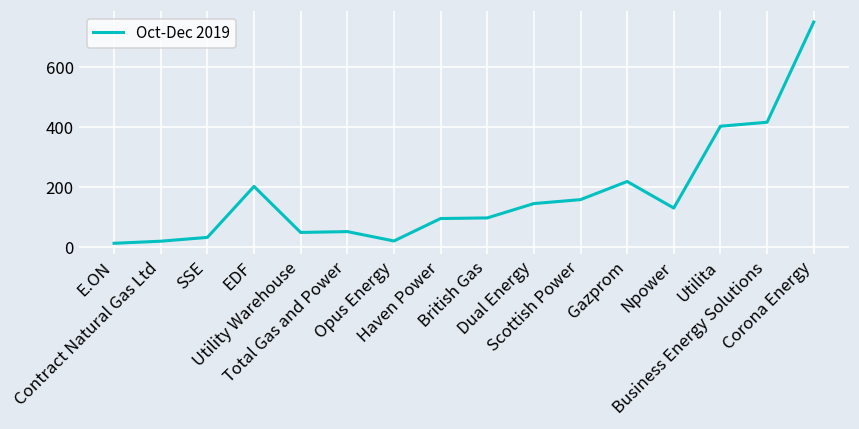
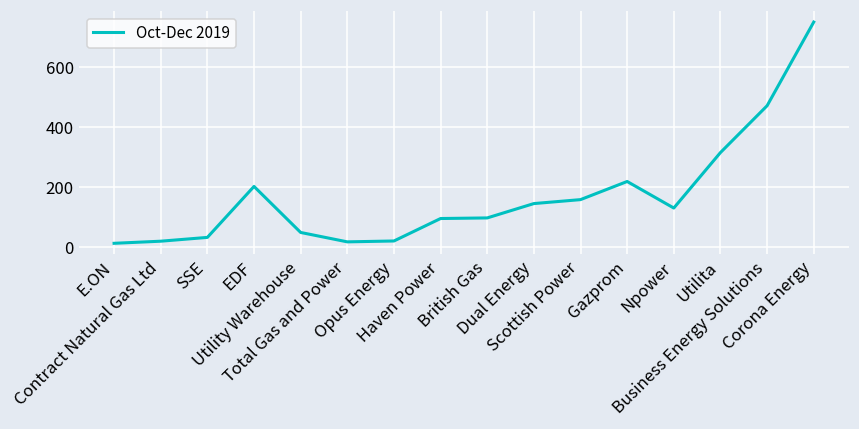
  {
    "E.ON": 10,
    "Contract Natural Gas Ltd": 20,
    "SSE": 30,
    "EDF": 200,
    "Utility Warehouse": 50,
-   "Total Gas and Power": 50,
+   "Total Gas and Power": 20,
    "Opus Energy": 20,
    "Haven Power": 100,
    "British Gas": 100,
    "Dual Energy": 150,
    "Scottish Power": 160,
    "Gazprom": 220,
    "Npower": 130,
-   "Utilita": 400,
-   "Business Energy Solutions": 420,
+   "Utilita": 320,
+   "Business Energy Solutions": 470,
    "Corona Energy": 750
  }
